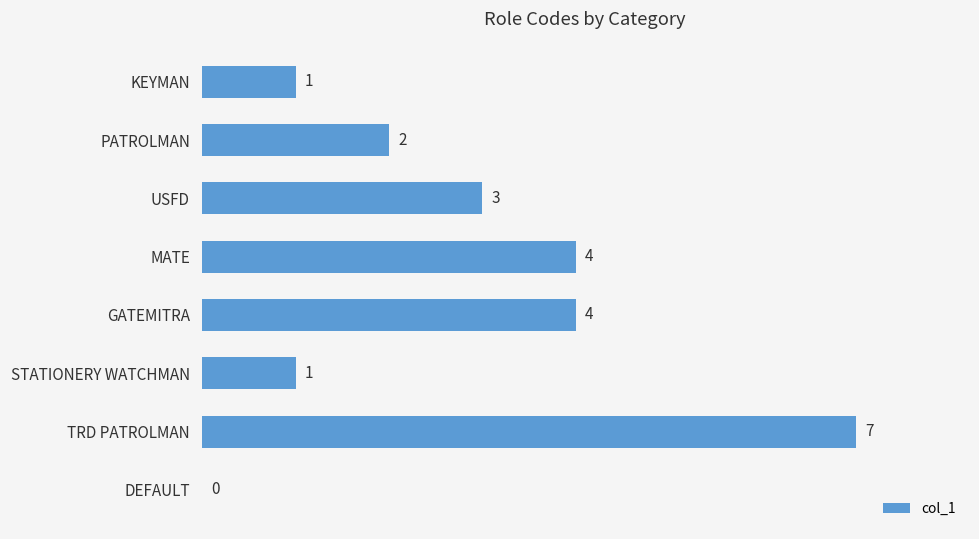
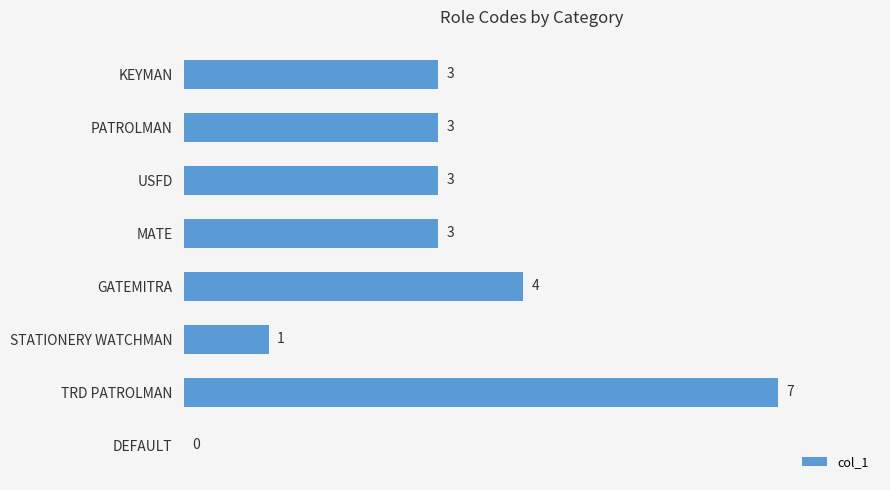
  {
-   "KEYMAN": 1,
-   "PATROLMAN": 2,
+   "KEYMAN": 3,
+   "PATROLMAN": 3,
    "USFD": 3,
-   "MATE": 4,
+   "MATE": 3,
    "GATEMITRA": 4,
    "STATIONERY WATCHMAN": 1,
    "TRD PATROLMAN": 7,
    "DEFAULT": 0
  }
